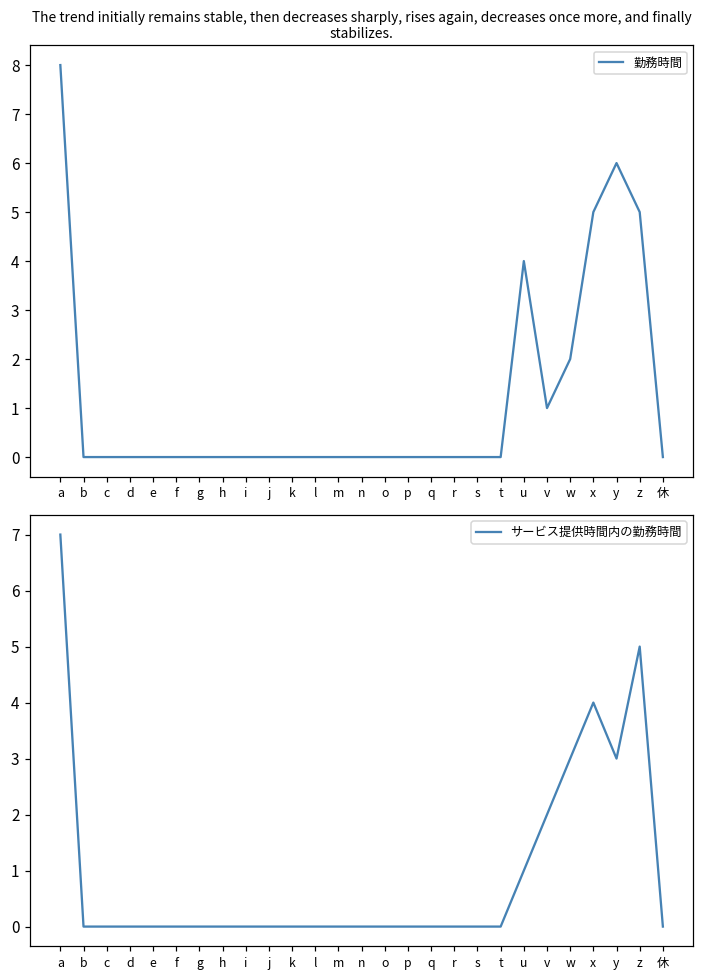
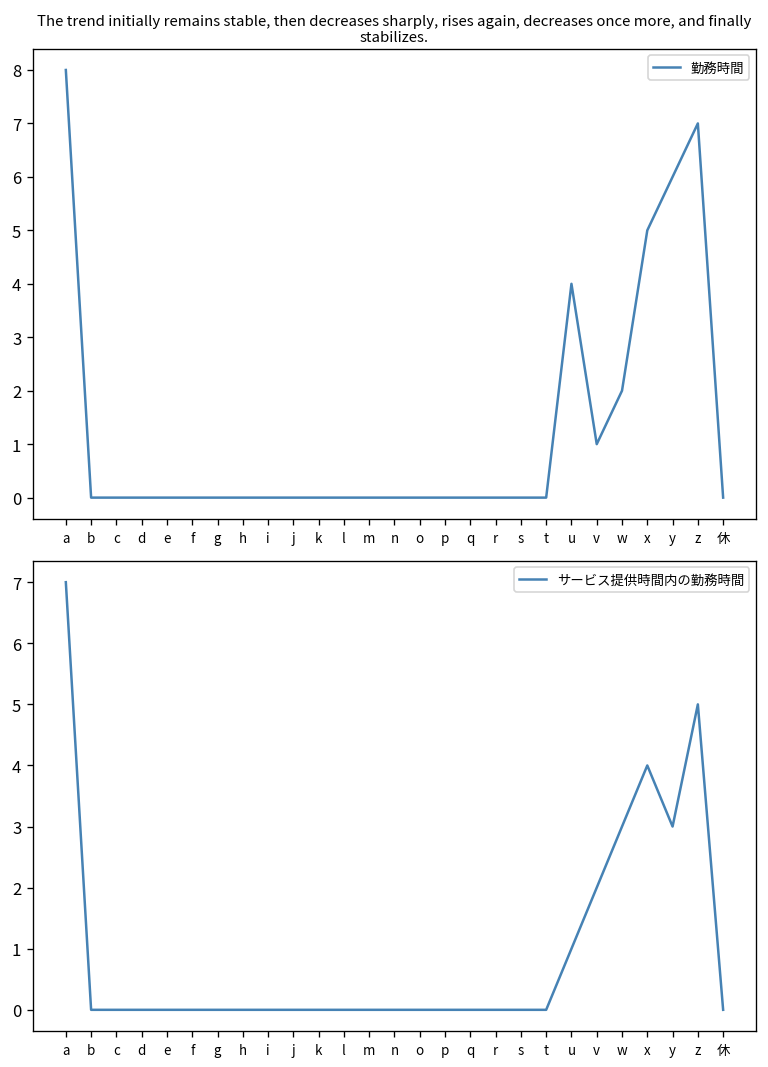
  {
    "The trend initially remains stable, then decreases sharply, rises again, decreases once more, and finally stabilizes.": {
      "a": 8,
      "b": 0,
      "c": 0,
      "d": 0,
      "e": 0,
      "f": 0,
      "g": 0,
      "h": 0,
      "i": 0,
      "j": 0,
      "k": 0,
      "l": 0,
      "m": 0,
      "n": 0,
      "o": 0,
      "p": 0,
      "q": 0,
      "r": 0,
      "s": 0,
      "t": 0,
      "u": 4,
      "v": 1,
      "w": 2,
      "x": 5,
      "y": 6,
-     "z": 5,
+     "z": 7,
      "休": 0
    }
  }
